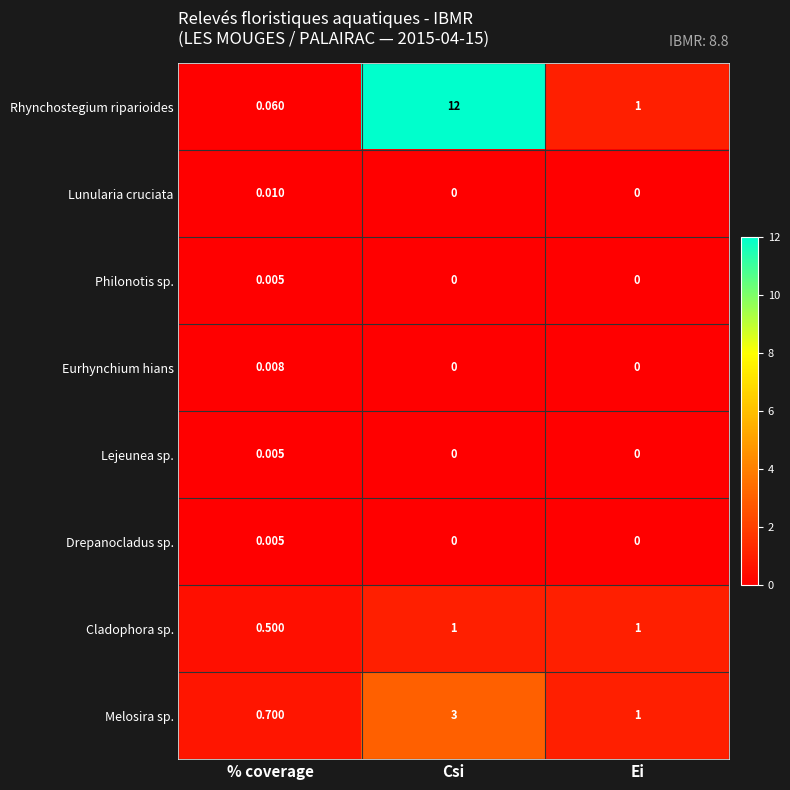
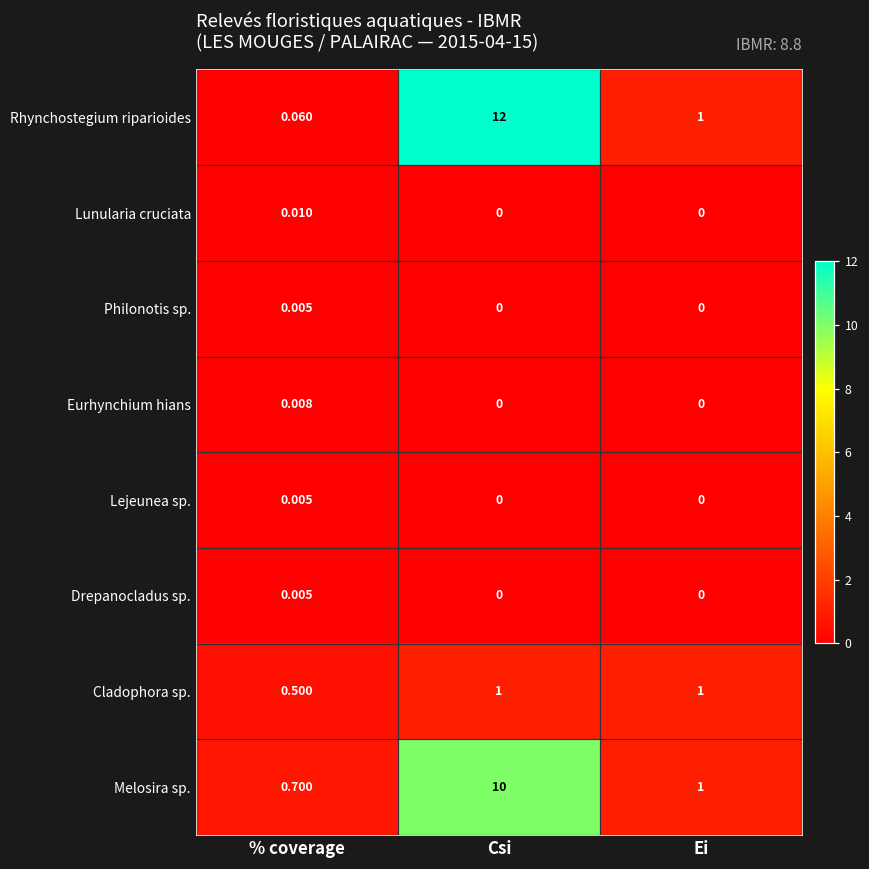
  {
    "Rhynchostegium riparioides": {
      "% coverage": 0.060,
      "Csi": 12,
      "Ei": 1
    },
    "Lunularia cruciata": {
      "% coverage": 0.010,
      "Csi": 0,
      "Ei": 0
    },
    "Philonotis sp.": {
      "% coverage": 0.005,
      "Csi": 0,
      "Ei": 0
    },
    "Eurhynchium hians": {
      "% coverage": 0.008,
      "Csi": 0,
      "Ei": 0
    },
    "Lejeunea sp.": {
      "% coverage": 0.005,
      "Csi": 0,
      "Ei": 0
    },
    "Drepanocladus sp.": {
      "% coverage": 0.005,
      "Csi": 0,
      "Ei": 0
    },
    "Cladophora sp.": {
      "% coverage": 0.500,
      "Csi": 1,
      "Ei": 1
    },
    "Melosira sp.": {
      "% coverage": 0.700,
-     "Csi": 3,
+     "Csi": 10,
      "Ei": 1
    }
  }
